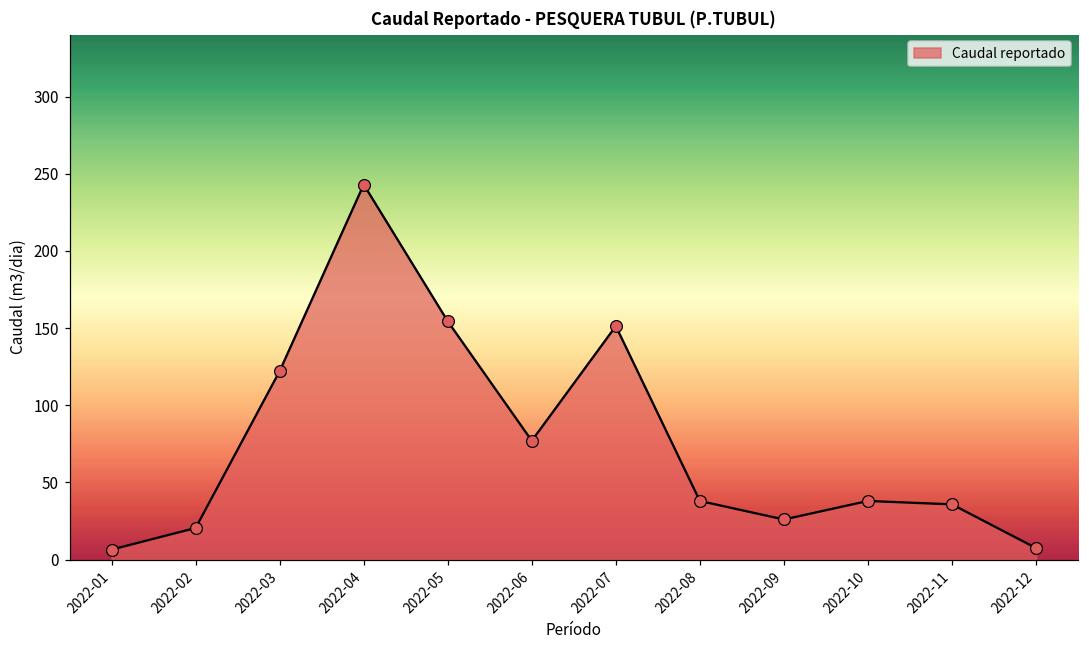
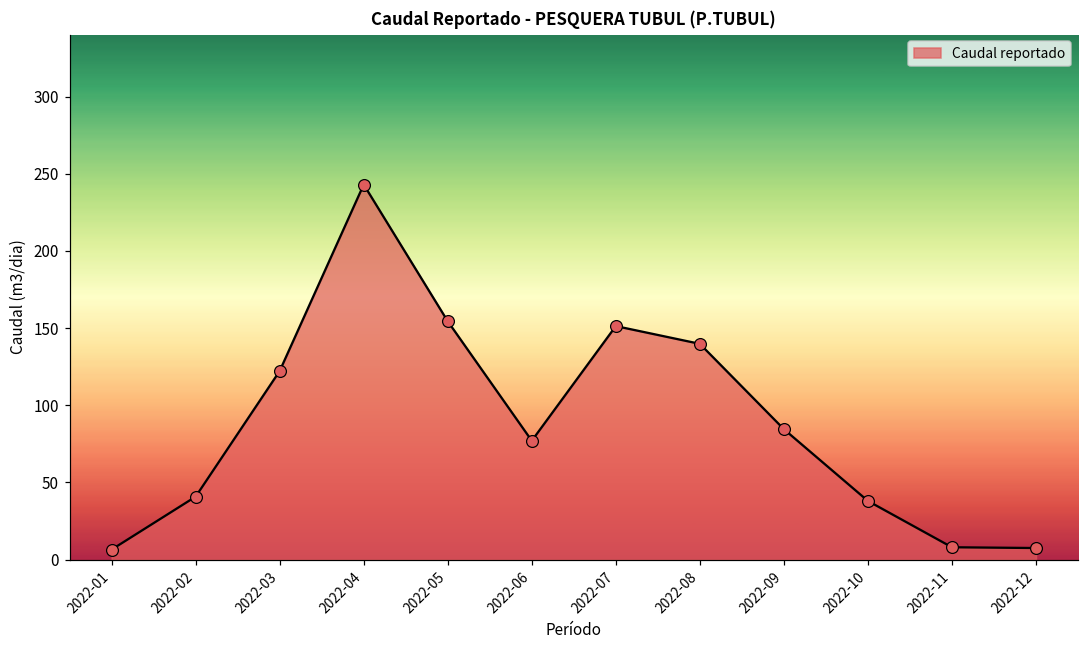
  {
    "2022-01": 7,
-   "2022-02": 21,
+   "2022-02": 41,
    "2022-03": 122,
    "2022-04": 243,
    "2022-05": 154,
    "2022-06": 77,
    "2022-07": 151,
-   "2022-08": 38,
-   "2022-09": 26,
+   "2022-08": 140,
+   "2022-09": 85,
    "2022-10": 38,
-   "2022-11": 36,
+   "2022-11": 8,
    "2022-12": 8
  }
